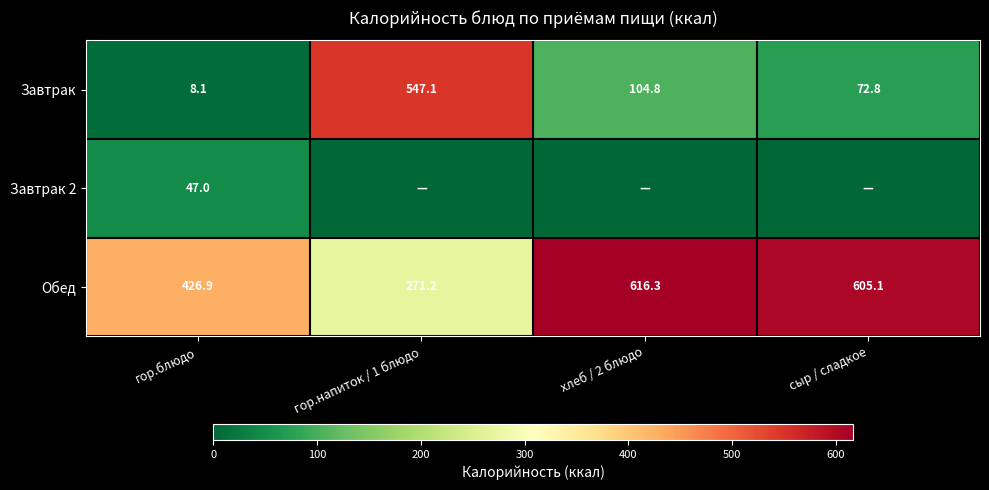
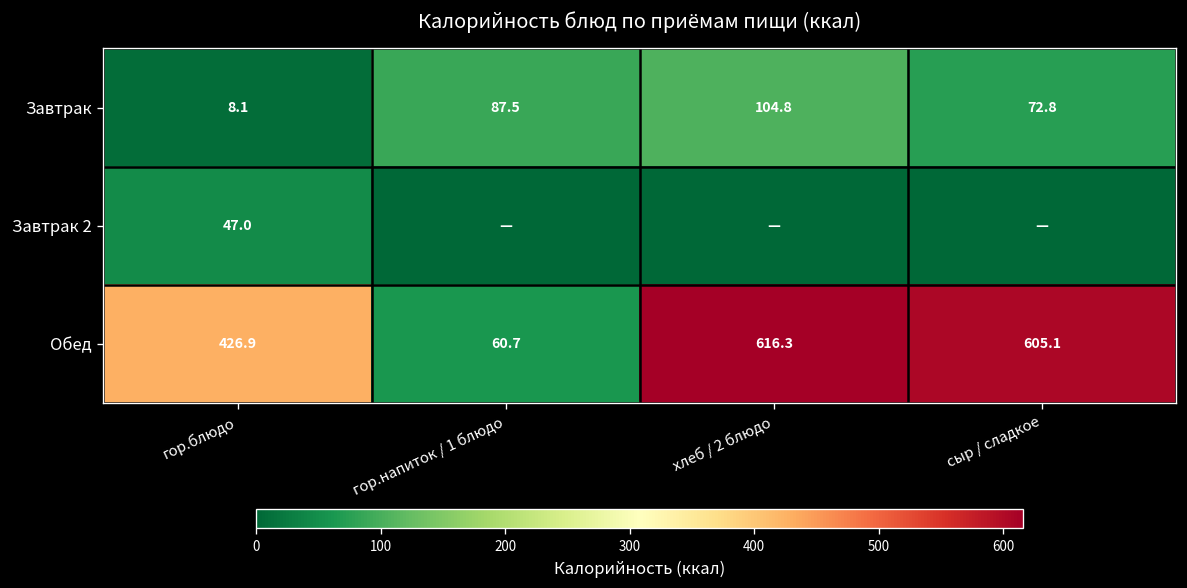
  {
    "Завтрак": {
      "гор.блюдо": 8.1,
-     "гор.напиток / 1 блюдо": 547.1,
+     "гор.напиток / 1 блюдо": 87.5,
      "хлеб / 2 блюдо": 104.8,
      "сыр / сладкое": 72.8
    },
    "Завтрак 2": {
      "гор.блюдо": 47.0
    },
    "Обед": {
      "гор.блюдо": 426.9,
-     "гор.напиток / 1 блюдо": 271.2,
+     "гор.напиток / 1 блюдо": 60.7,
      "хлеб / 2 блюдо": 616.3,
      "сыр / сладкое": 605.1
    }
  }
